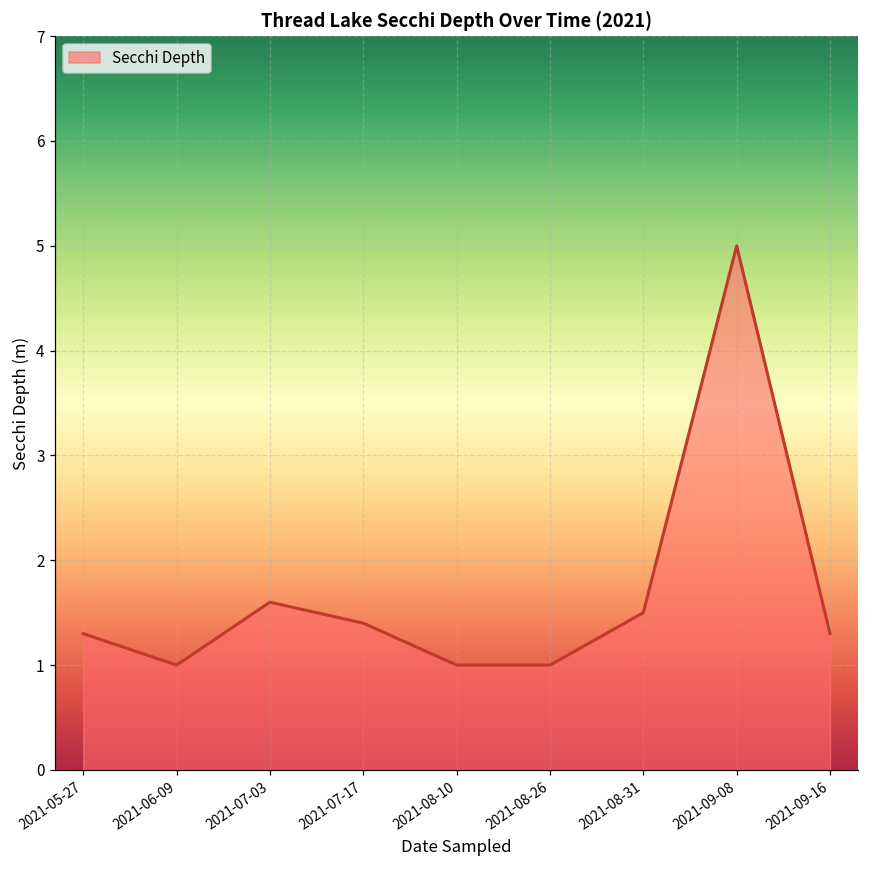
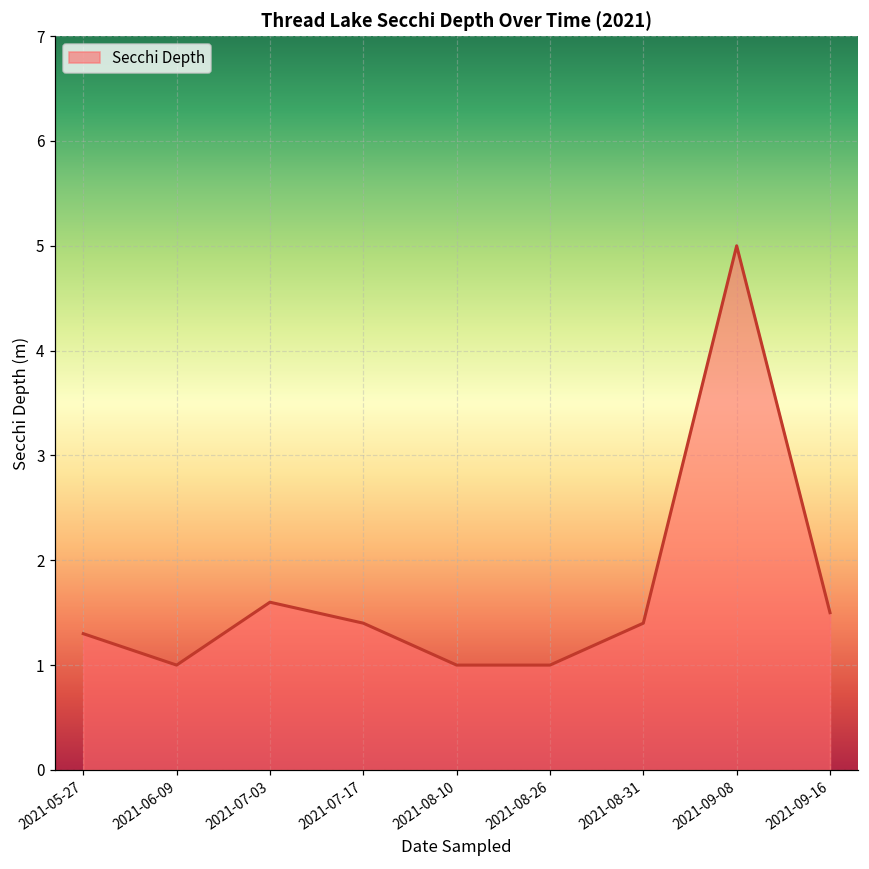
  {
    "2021-05-27": 1.3,
    "2021-06-09": 1.0,
    "2021-07-03": 1.6,
    "2021-07-17": 1.4,
    "2021-08-10": 1.0,
    "2021-08-26": 1.0,
-   "2021-08-31": 1.5,
+   "2021-08-31": 1.4,
    "2021-09-08": 5.0,
-   "2021-09-16": 1.3
+   "2021-09-16": 1.5
  }
